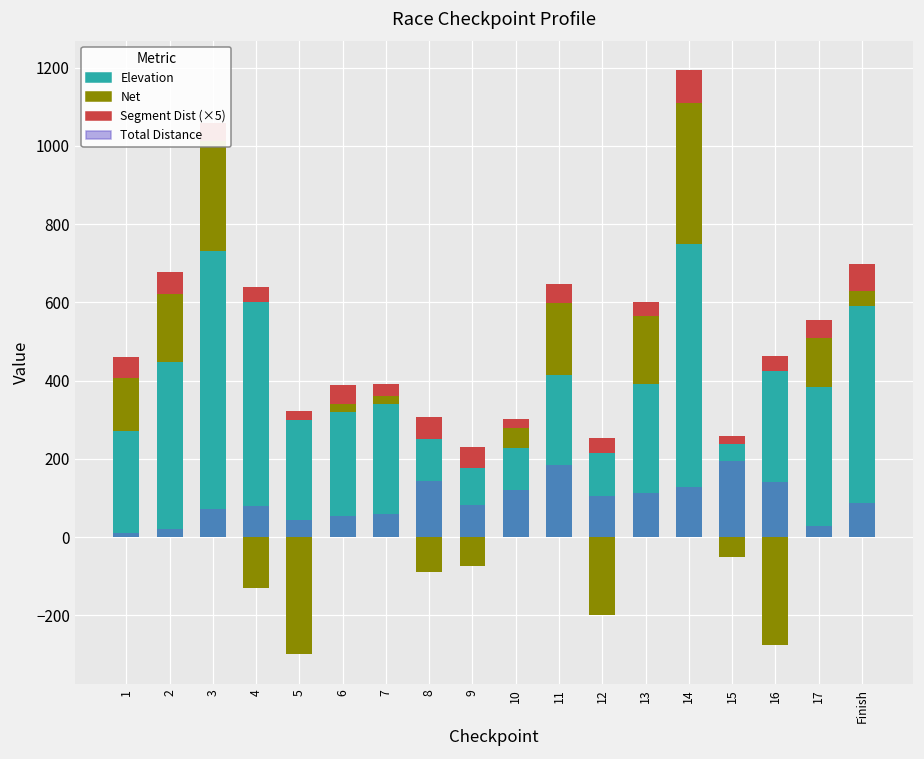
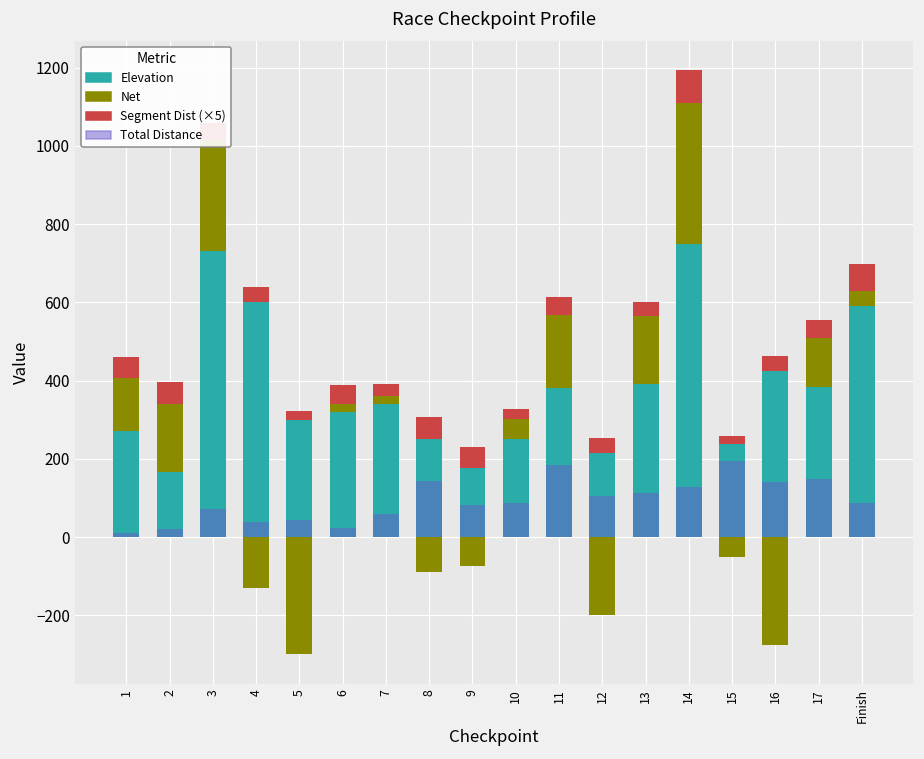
  {
    "Elevation": {
      "1": 270,
-     "2": 450,
+     "2": 170,
      "3": 730,
      "4": 600,
      "5": 300,
      "6": 320,
      "7": 340,
      "8": 250,
      "9": 180,
-     "10": 230,
-     "11": 410,
+     "10": 250,
+     "11": 380,
      "12": 210,
      "13": 390,
      "14": 750,
      "15": 240,
      "16": 430,
      "17": 380,
      "Finish": 590
    },
    "Total Distance": {
-     "4": 80,
-     "6": 50,
-     "10": 120,
-     "17": 30
+     "4": 40,
+     "6": 20,
+     "10": 90,
+     "17": 150
    }
  }
